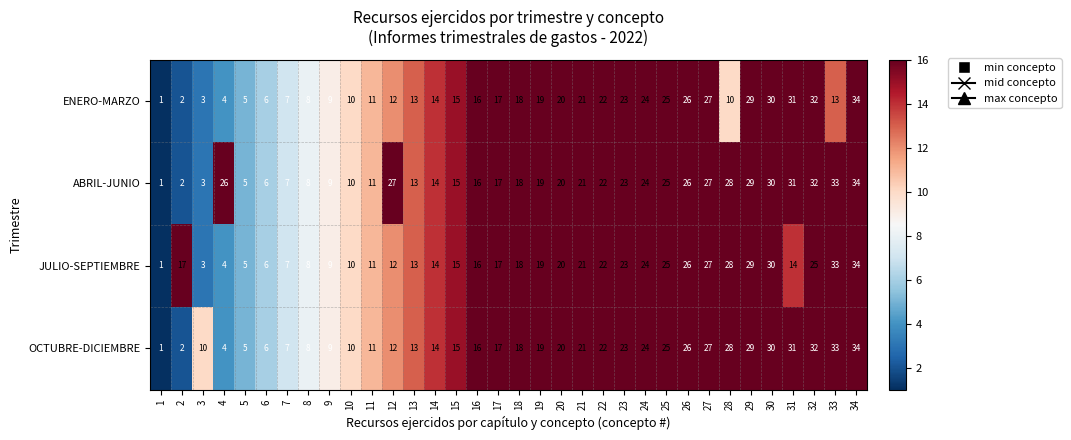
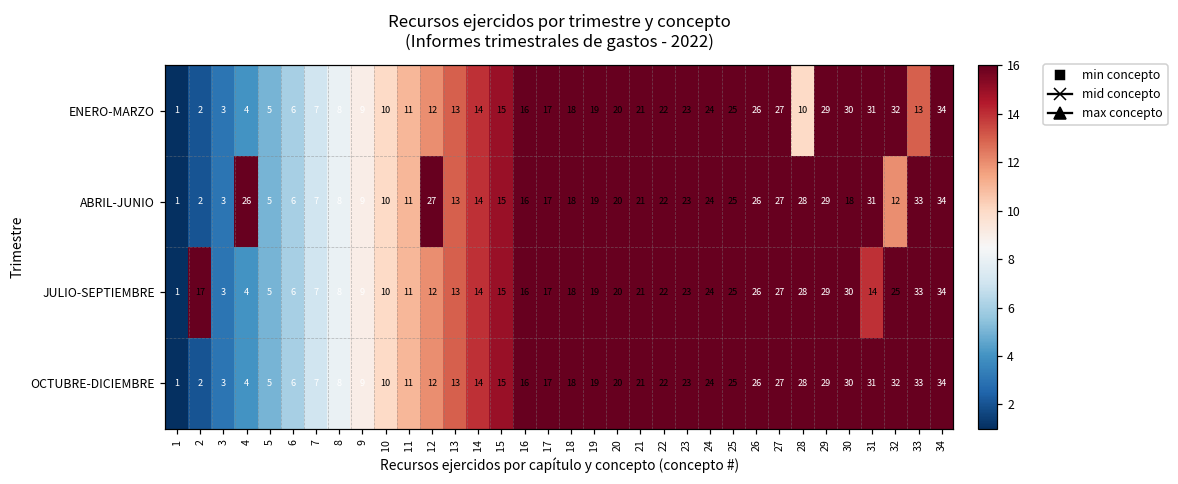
  {
    "ENERO-MARZO": {
      "1": 1,
      "2": 2,
      "3": 3,
      "4": 4,
      "5": 5,
      "6": 6,
      "10": 10,
      "11": 11,
      "12": 12,
      "13": 13,
      "14": 14,
      "15": 15,
      "16": 16,
      "17": 17,
      "18": 18,
      "19": 19,
      "20": 20,
      "21": 21,
      "22": 22,
      "23": 23,
      "24": 24,
      "25": 25,
      "26": 26,
      "27": 27,
      "28": 10,
      "29": 29,
      "30": 30,
      "31": 31,
      "32": 32,
      "33": 13,
      "34": 34
    },
    "ABRIL-JUNIO": {
      "1": 1,
      "2": 2,
      "3": 3,
      "4": 26,
      "5": 5,
      "6": 6,
      "10": 10,
      "11": 11,
      "12": 27,
      "13": 13,
      "14": 14,
      "15": 15,
      "16": 16,
      "17": 17,
      "18": 18,
      "19": 19,
      "20": 20,
      "21": 21,
      "22": 22,
      "23": 23,
      "24": 24,
      "25": 25,
      "26": 26,
      "27": 27,
      "28": 28,
      "29": 29,
-     "30": 30,
+     "30": 18,
      "31": 31,
-     "32": 32,
+     "32": 12,
      "33": 33,
      "34": 34
    },
    "JULIO-SEPTIEMBRE": {
      "1": 1,
      "2": 17,
      "3": 3,
      "4": 4,
      "5": 5,
      "6": 6,
      "10": 10,
      "11": 11,
      "12": 12,
      "13": 13,
      "14": 14,
      "15": 15,
      "16": 16,
      "17": 17,
      "18": 18,
      "19": 19,
      "20": 20,
      "21": 21,
      "22": 22,
      "23": 23,
      "24": 24,
      "25": 25,
      "26": 26,
      "27": 27,
      "28": 28,
      "29": 29,
      "30": 30,
      "31": 14,
      "32": 25,
      "33": 33,
      "34": 34
    },
    "OCTUBRE-DICIEMBRE": {
      "1": 1,
      "2": 2,
-     "3": 10,
+     "3": 3,
      "4": 4,
      "5": 5,
      "6": 6,
      "10": 10,
      "11": 11,
      "12": 12,
      "13": 13,
      "14": 14,
      "15": 15,
      "16": 16,
      "17": 17,
      "18": 18,
      "19": 19,
      "20": 20,
      "21": 21,
      "22": 22,
      "23": 23,
      "24": 24,
      "25": 25,
      "26": 26,
      "27": 27,
      "28": 28,
      "29": 29,
      "30": 30,
      "31": 31,
      "32": 32,
      "33": 33,
      "34": 34
    }
  }
